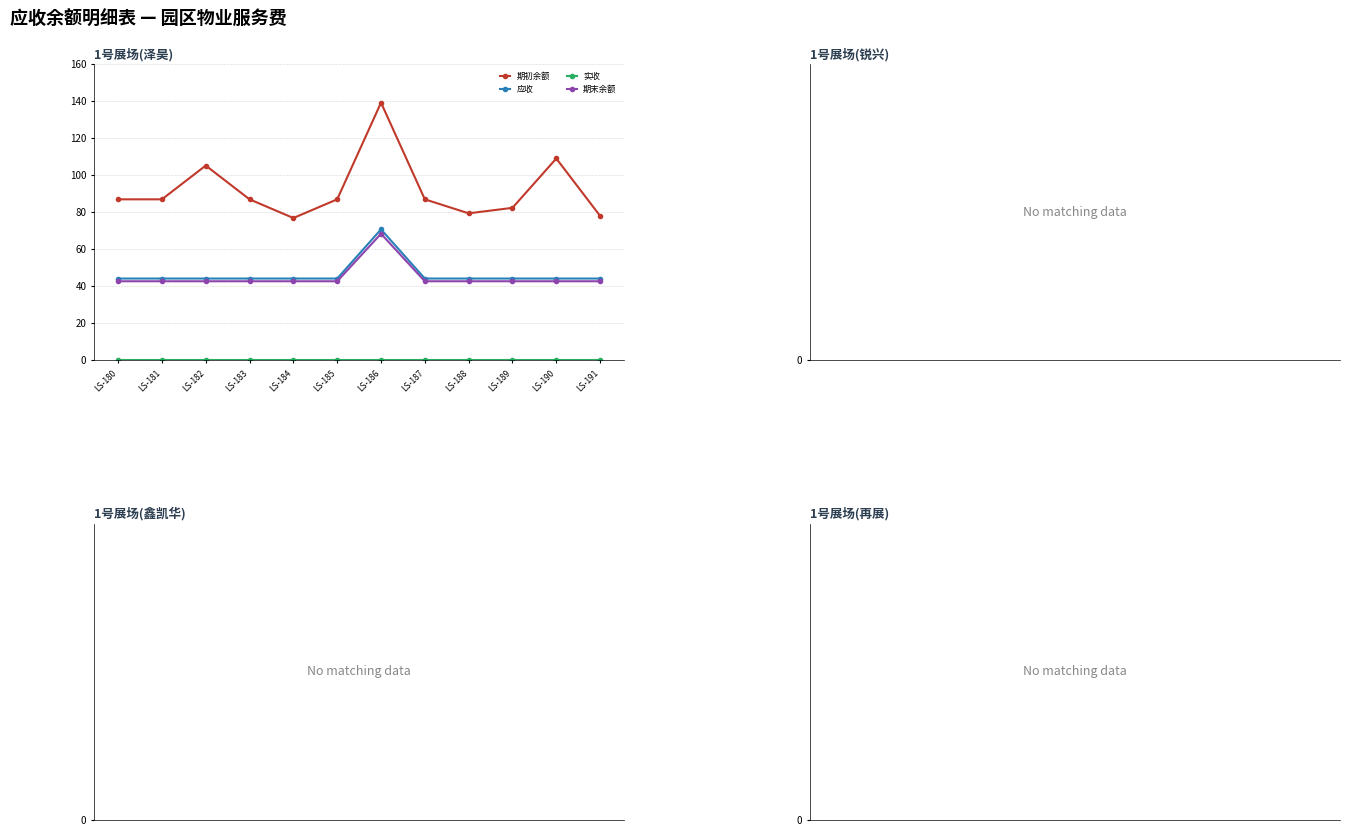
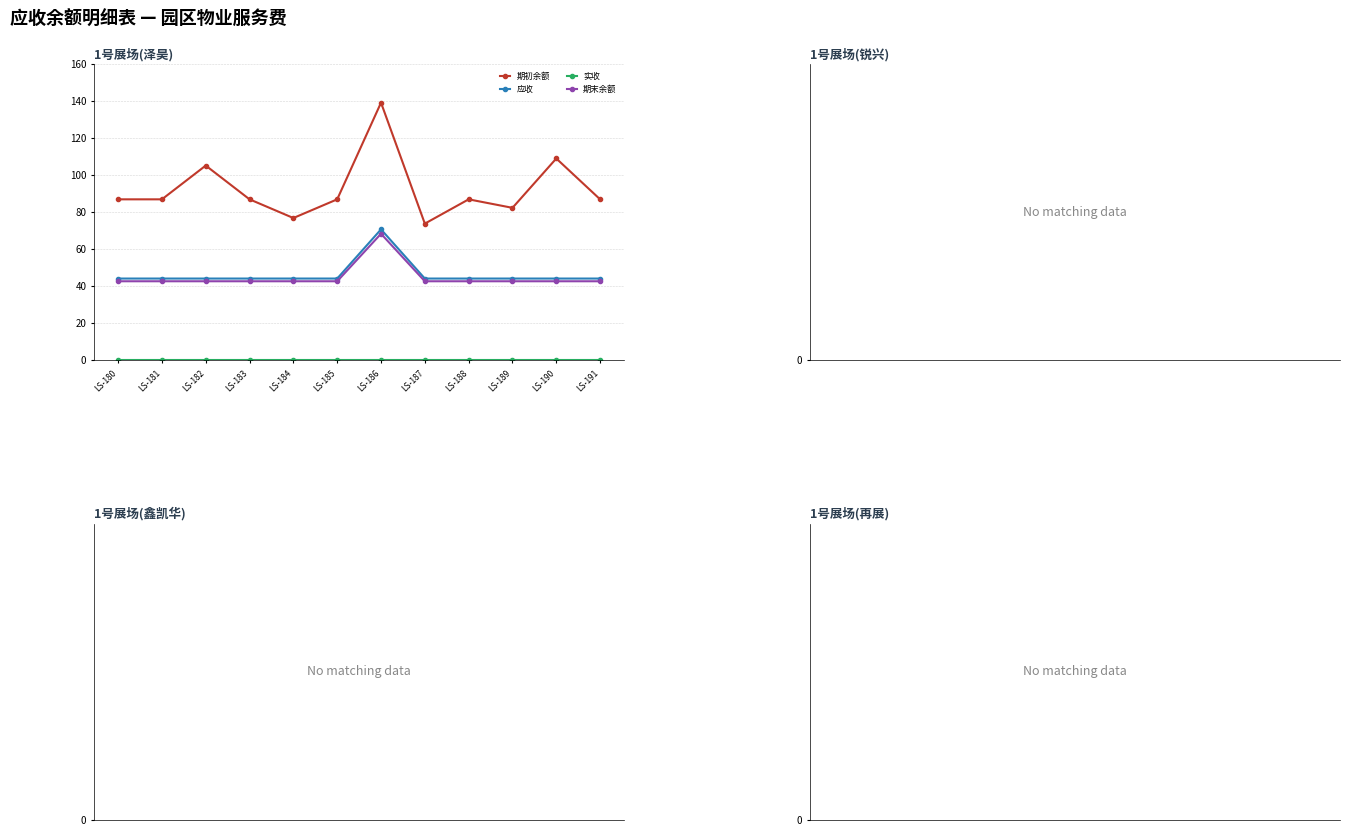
  {
    "期初余额": {
      "LS-180": 87,
      "LS-181": 87,
      "LS-182": 105,
      "LS-183": 87,
      "LS-184": 77,
      "LS-185": 87,
      "LS-186": 139,
-     "LS-187": 87,
-     "LS-188": 79,
+     "LS-187": 74,
+     "LS-188": 87,
      "LS-189": 82,
      "LS-190": 109,
-     "LS-191": 78
+     "LS-191": 87
    },
    "应收": {
      "LS-180": 44,
      "LS-181": 44,
      "LS-182": 44,
      "LS-183": 44,
      "LS-184": 44,
      "LS-185": 44,
      "LS-186": 71,
      "LS-187": 44,
      "LS-188": 44,
      "LS-189": 44,
      "LS-190": 44,
      "LS-191": 44
    },
    "实收": {
      "LS-180": 0,
      "LS-181": 0,
      "LS-182": 0,
      "LS-183": 0,
      "LS-184": 0,
      "LS-185": 0,
      "LS-186": 0,
      "LS-187": 0,
      "LS-188": 0,
      "LS-189": 0,
      "LS-190": 0,
      "LS-191": 0
    },
    "期末余额": {
      "LS-180": 43,
      "LS-181": 43,
      "LS-182": 43,
      "LS-183": 43,
      "LS-184": 43,
      "LS-185": 43,
      "LS-186": 68,
      "LS-187": 43,
      "LS-188": 43,
      "LS-189": 43,
      "LS-190": 43,
      "LS-191": 43
    }
  }
